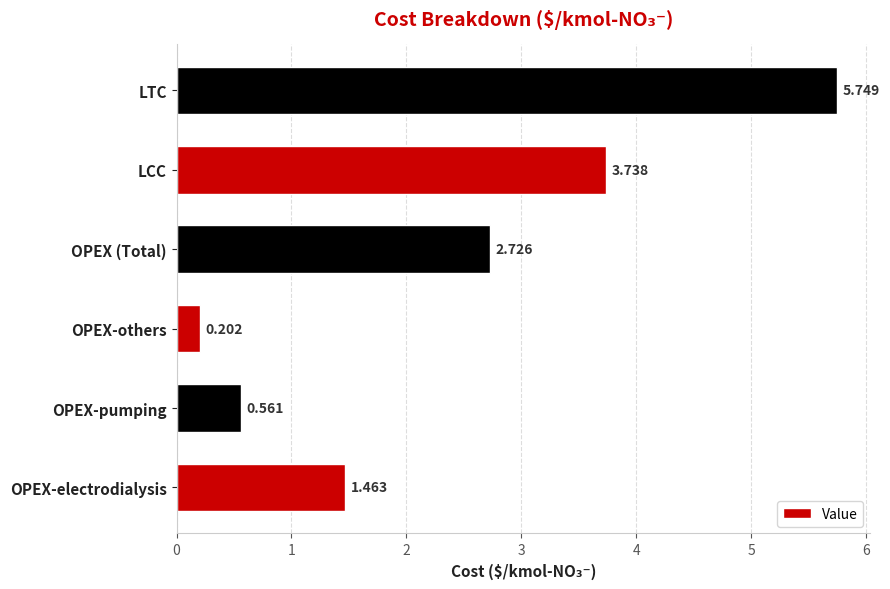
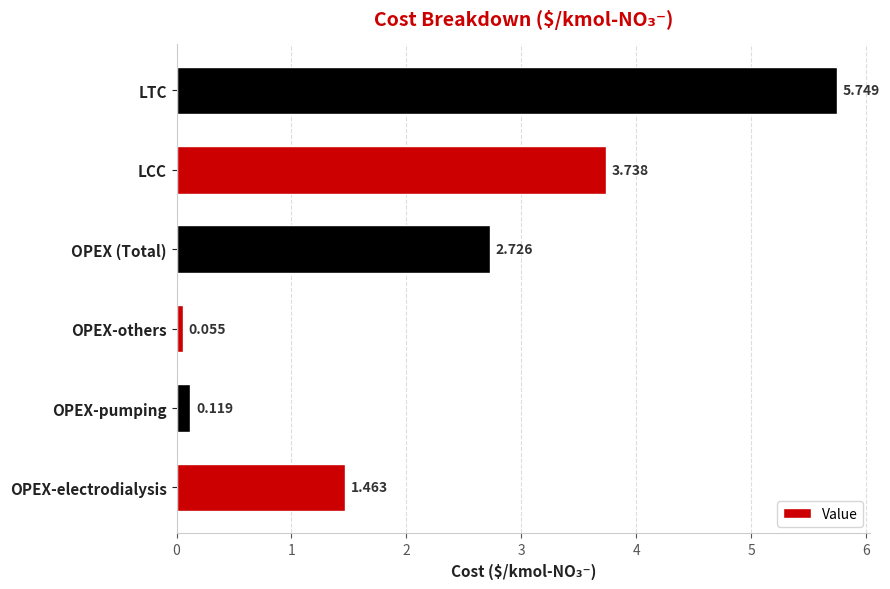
  {
    "LTC": 5.749,
    "LCC": 3.738,
    "OPEX (Total)": 2.726,
-   "OPEX-others": 0.202,
-   "OPEX-pumping": 0.561,
+   "OPEX-others": 0.055,
+   "OPEX-pumping": 0.119,
    "OPEX-electrodialysis": 1.463
  }
